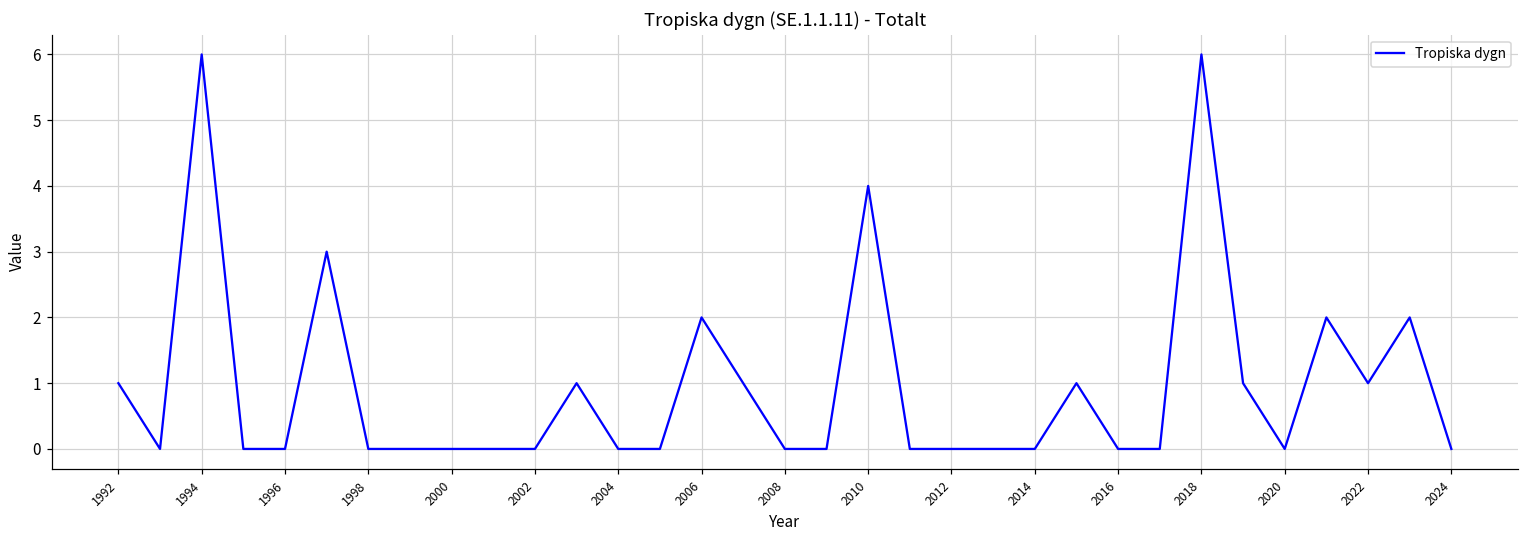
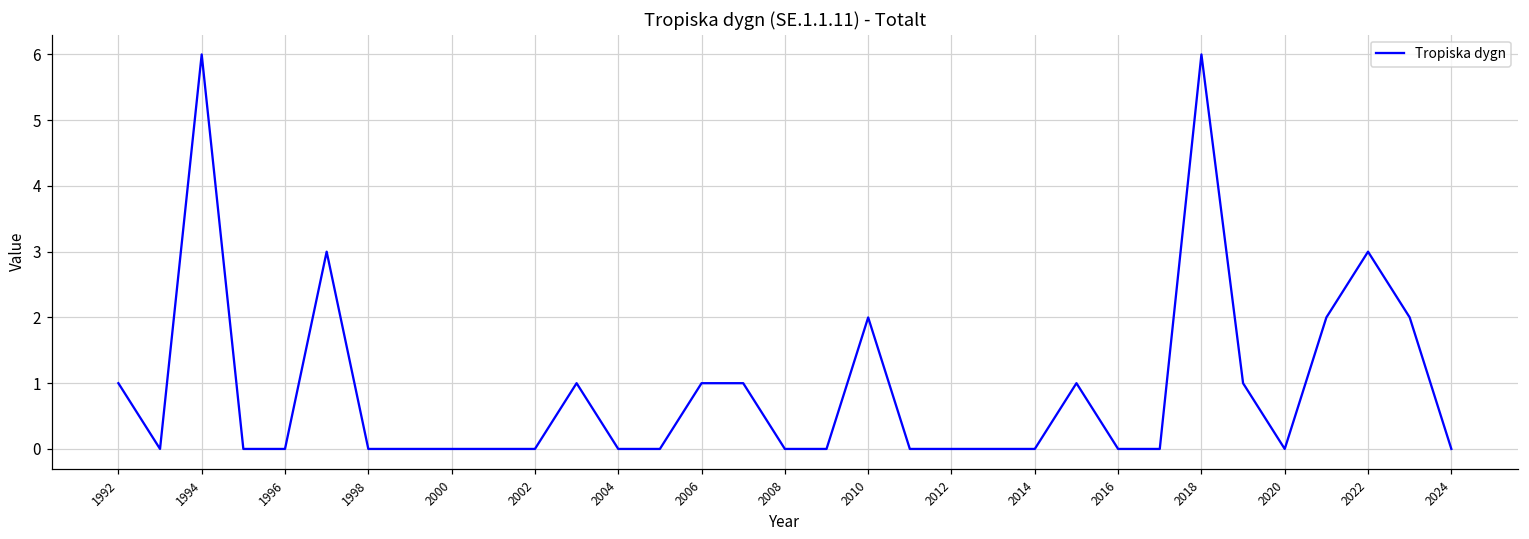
  {
    "1992": 1,
    "1994": 6,
    "1996": 0,
    "1998": 0,
    "2000": 0,
    "2002": 0,
    "2004": 0,
-   "2006": 2,
+   "2006": 1,
    "2008": 0,
-   "2010": 4,
+   "2010": 2,
    "2012": 0,
    "2014": 0,
    "2016": 0,
    "2018": 6,
    "2020": 0,
-   "2022": 1,
+   "2022": 3,
    "2024": 0
  }
